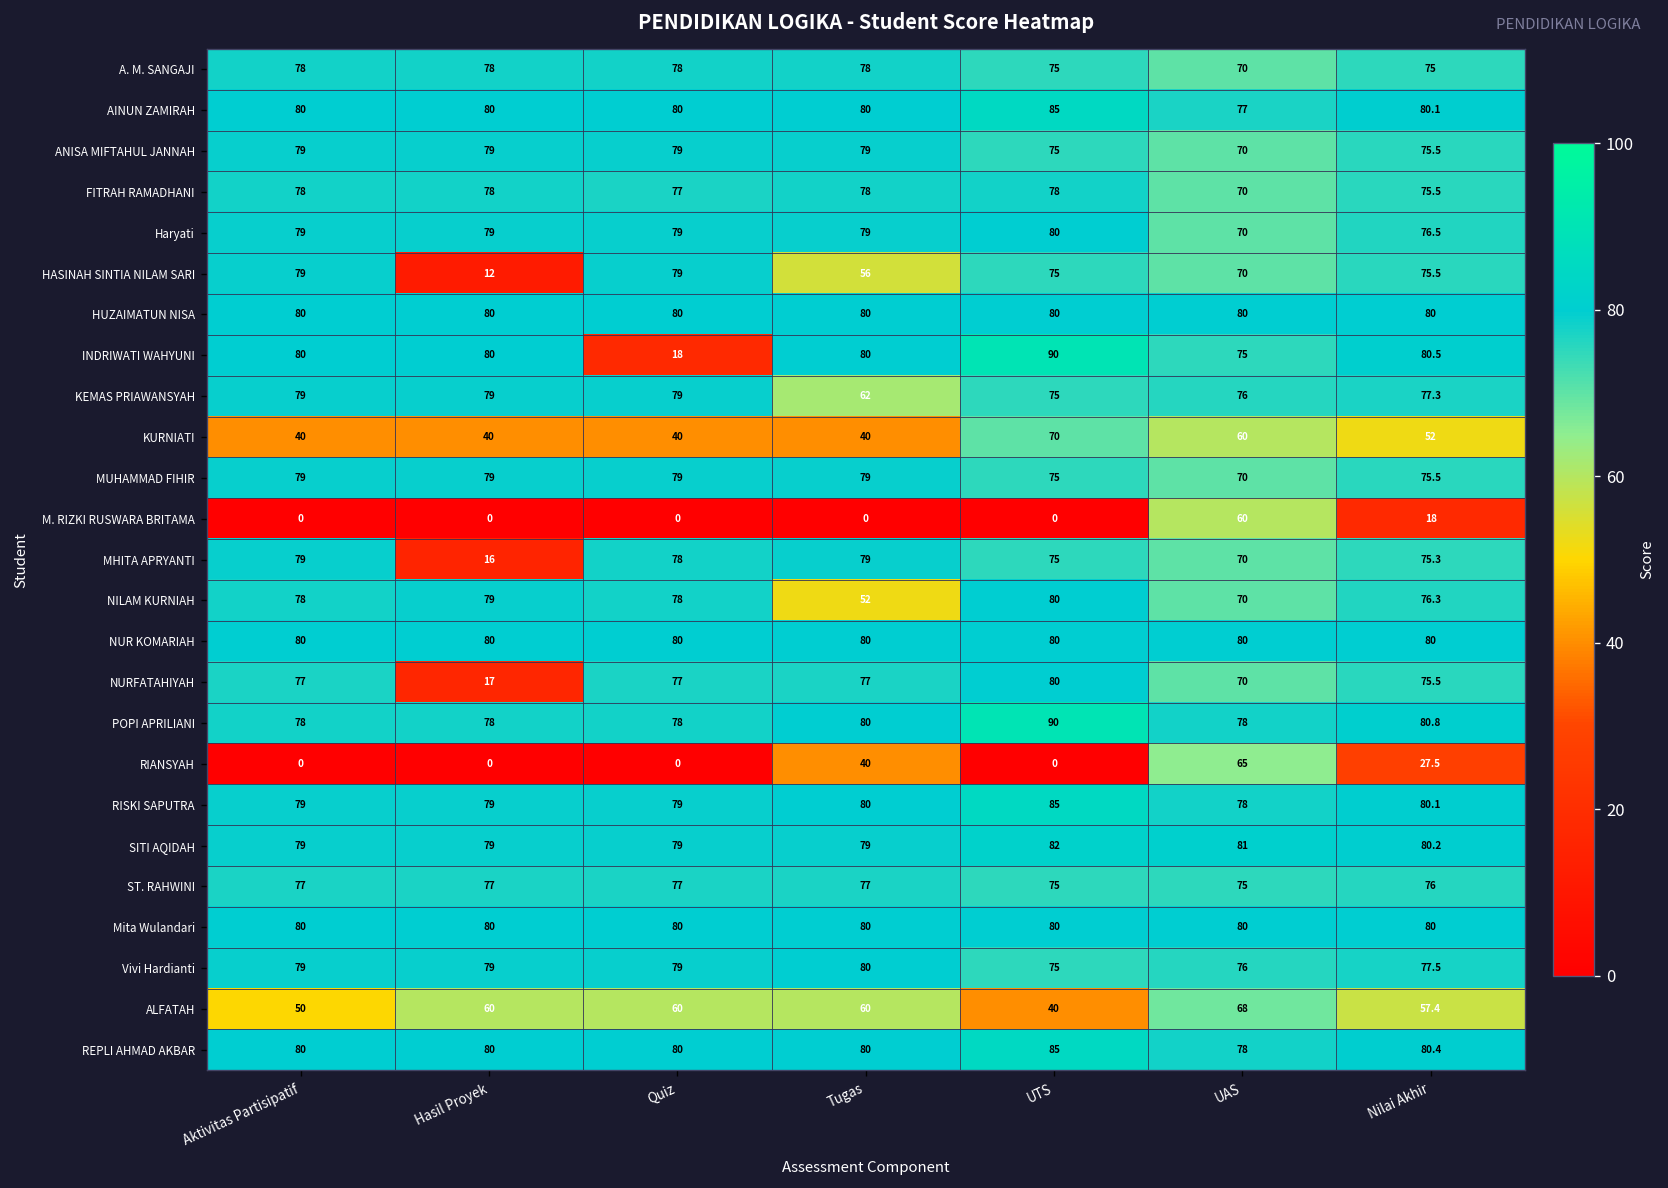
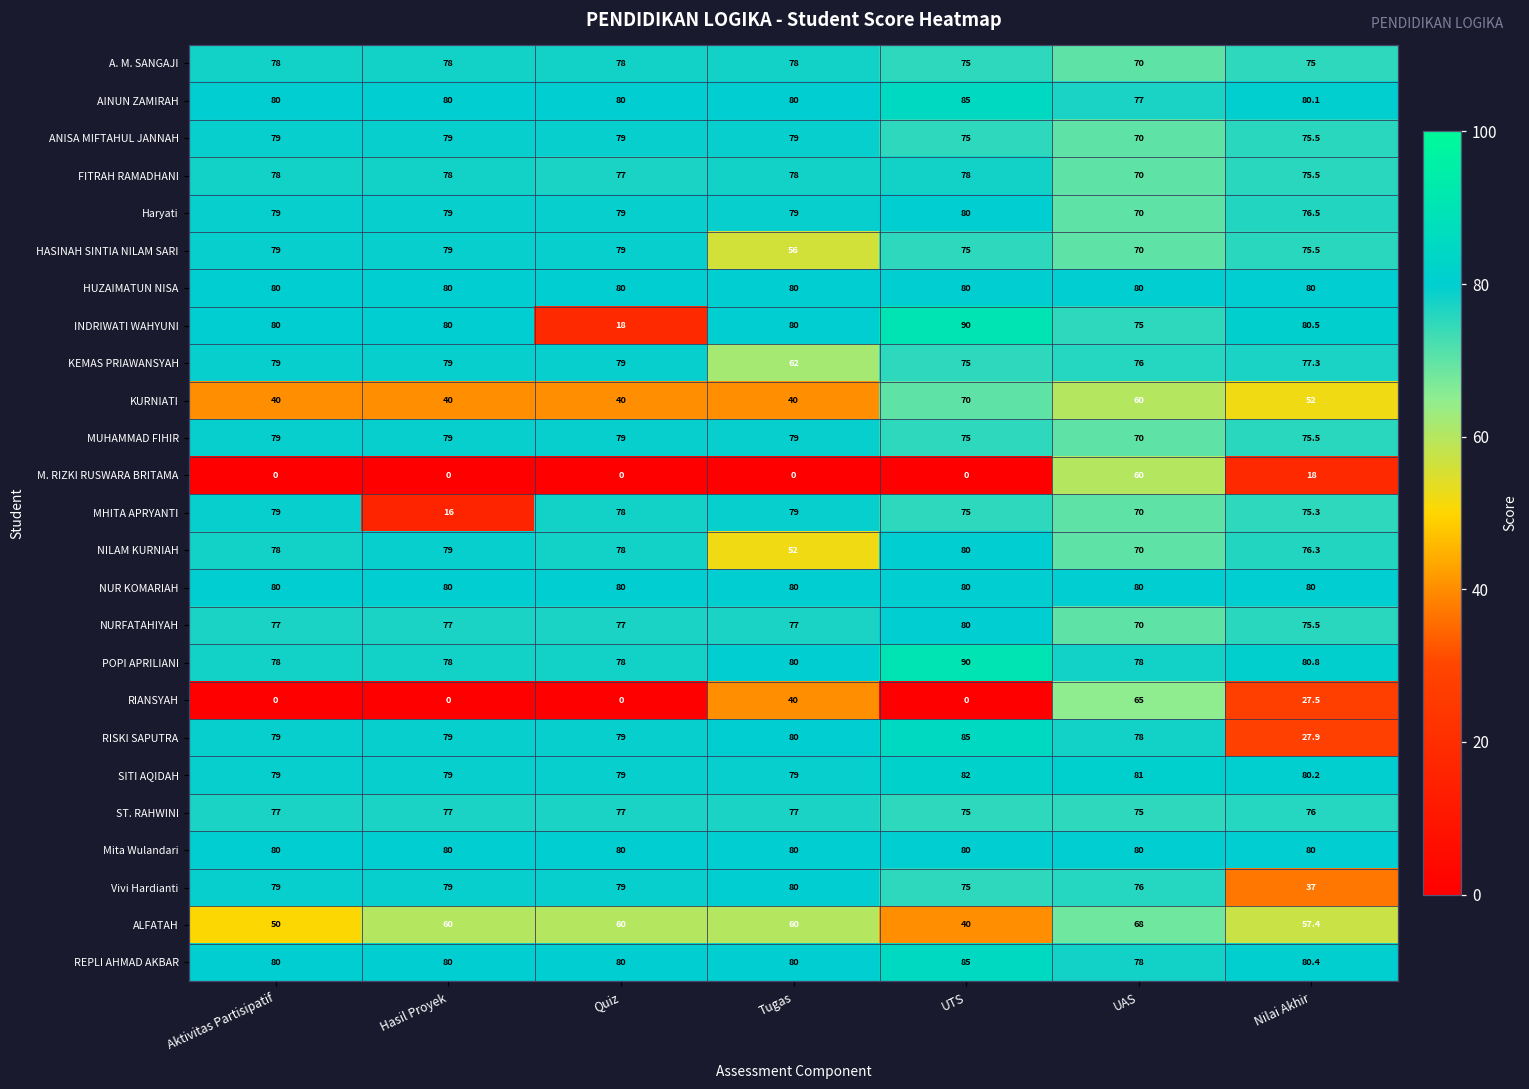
  {
    "A. M. SANGAJI": {
      "Aktivitas Partisipatif": 78,
      "Hasil Proyek": 78,
      "Quiz": 78,
      "Tugas": 78,
      "UTS": 75,
      "UAS": 70,
      "Nilai Akhir": 75
    },
    "AINUN ZAMIRAH": {
      "Aktivitas Partisipatif": 80,
      "Hasil Proyek": 80,
      "Quiz": 80,
      "Tugas": 80,
      "UTS": 85,
      "UAS": 77,
      "Nilai Akhir": 80.1
    },
    "ANISA MIFTAHUL JANNAH": {
      "Aktivitas Partisipatif": 79,
      "Hasil Proyek": 79,
      "Quiz": 79,
      "Tugas": 79,
      "UTS": 75,
      "UAS": 70,
      "Nilai Akhir": 75.5
    },
    "FITRAH RAMADHANI": {
      "Aktivitas Partisipatif": 78,
      "Hasil Proyek": 78,
      "Quiz": 77,
      "Tugas": 78,
      "UTS": 78,
      "UAS": 70,
      "Nilai Akhir": 75.5
    },
    "Haryati": {
      "Aktivitas Partisipatif": 79,
      "Hasil Proyek": 79,
      "Quiz": 79,
      "Tugas": 79,
      "UTS": 80,
      "UAS": 70,
      "Nilai Akhir": 76.5
    },
    "HASINAH SINTIA NILAM SARI": {
      "Aktivitas Partisipatif": 79,
-     "Hasil Proyek": 12,
+     "Hasil Proyek": 79,
      "Quiz": 79,
      "Tugas": 56,
      "UTS": 75,
      "UAS": 70,
      "Nilai Akhir": 75.5
    },
    "HUZAIMATUN NISA": {
      "Aktivitas Partisipatif": 80,
      "Hasil Proyek": 80,
      "Quiz": 80,
      "Tugas": 80,
      "UTS": 80,
      "UAS": 80,
      "Nilai Akhir": 80
    },
    "INDRIWATI WAHYUNI": {
      "Aktivitas Partisipatif": 80,
      "Hasil Proyek": 80,
      "Quiz": 18,
      "Tugas": 80,
      "UTS": 90,
      "UAS": 75,
      "Nilai Akhir": 80.5
    },
    "KEMAS PRIAWANSYAH": {
      "Aktivitas Partisipatif": 79,
      "Hasil Proyek": 79,
      "Quiz": 79,
      "Tugas": 62,
      "UTS": 75,
      "UAS": 76,
      "Nilai Akhir": 77.3
    },
    "KURNIATI": {
      "Aktivitas Partisipatif": 40,
      "Hasil Proyek": 40,
      "Quiz": 40,
      "Tugas": 40,
      "UTS": 70,
      "UAS": 60,
      "Nilai Akhir": 52
    },
    "MUHAMMAD FIHIR": {
      "Aktivitas Partisipatif": 79,
      "Hasil Proyek": 79,
      "Quiz": 79,
      "Tugas": 79,
      "UTS": 75,
      "UAS": 70,
      "Nilai Akhir": 75.5
    },
    "M. RIZKI RUSWARA BRITAMA": {
      "Aktivitas Partisipatif": 0,
      "Hasil Proyek": 0,
      "Quiz": 0,
      "Tugas": 0,
      "UTS": 0,
      "UAS": 60,
      "Nilai Akhir": 18
    },
    "MHITA APRYANTI": {
      "Aktivitas Partisipatif": 79,
      "Hasil Proyek": 16,
      "Quiz": 78,
      "Tugas": 79,
      "UTS": 75,
      "UAS": 70,
      "Nilai Akhir": 75.3
    },
    "NILAM KURNIAH": {
      "Aktivitas Partisipatif": 78,
      "Hasil Proyek": 79,
      "Quiz": 78,
      "Tugas": 52,
      "UTS": 80,
      "UAS": 70,
      "Nilai Akhir": 76.3
    },
    "NUR KOMARIAH": {
      "Aktivitas Partisipatif": 80,
      "Hasil Proyek": 80,
      "Quiz": 80,
      "Tugas": 80,
      "UTS": 80,
      "UAS": 80,
      "Nilai Akhir": 80
    },
    "NURFATAHIYAH": {
      "Aktivitas Partisipatif": 77,
-     "Hasil Proyek": 17,
+     "Hasil Proyek": 77,
      "Quiz": 77,
      "Tugas": 77,
      "UTS": 80,
      "UAS": 70,
      "Nilai Akhir": 75.5
    },
    "POPI APRILIANI": {
      "Aktivitas Partisipatif": 78,
      "Hasil Proyek": 78,
      "Quiz": 78,
      "Tugas": 80,
      "UTS": 90,
      "UAS": 78,
      "Nilai Akhir": 80.8
    },
    "RIANSYAH": {
      "Aktivitas Partisipatif": 0,
      "Hasil Proyek": 0,
      "Quiz": 0,
      "Tugas": 40,
      "UTS": 0,
      "UAS": 65,
      "Nilai Akhir": 27.5
    },
    "RISKI SAPUTRA": {
      "Aktivitas Partisipatif": 79,
      "Hasil Proyek": 79,
      "Quiz": 79,
      "Tugas": 80,
      "UTS": 85,
      "UAS": 78,
-     "Nilai Akhir": 80.1
+     "Nilai Akhir": 27.9
    },
    "SITI AQIDAH": {
      "Aktivitas Partisipatif": 79,
      "Hasil Proyek": 79,
      "Quiz": 79,
      "Tugas": 79,
      "UTS": 82,
      "UAS": 81,
      "Nilai Akhir": 80.2
    },
    "ST. RAHWINI": {
      "Aktivitas Partisipatif": 77,
      "Hasil Proyek": 77,
      "Quiz": 77,
      "Tugas": 77,
      "UTS": 75,
      "UAS": 75,
      "Nilai Akhir": 76
    },
    "Mita Wulandari": {
      "Aktivitas Partisipatif": 80,
      "Hasil Proyek": 80,
      "Quiz": 80,
      "Tugas": 80,
      "UTS": 80,
      "UAS": 80,
      "Nilai Akhir": 80
    },
    "Vivi Hardianti": {
      "Aktivitas Partisipatif": 79,
      "Hasil Proyek": 79,
      "Quiz": 79,
      "Tugas": 80,
      "UTS": 75,
      "UAS": 76,
-     "Nilai Akhir": 77.5
+     "Nilai Akhir": 37
    },
    "ALFATAH": {
      "Aktivitas Partisipatif": 50,
      "Hasil Proyek": 60,
      "Quiz": 60,
      "Tugas": 60,
      "UTS": 40,
      "UAS": 68,
      "Nilai Akhir": 57.4
    },
    "REPLI AHMAD AKBAR": {
      "Aktivitas Partisipatif": 80,
      "Hasil Proyek": 80,
      "Quiz": 80,
      "Tugas": 80,
      "UTS": 85,
      "UAS": 78,
      "Nilai Akhir": 80.4
    }
  }
